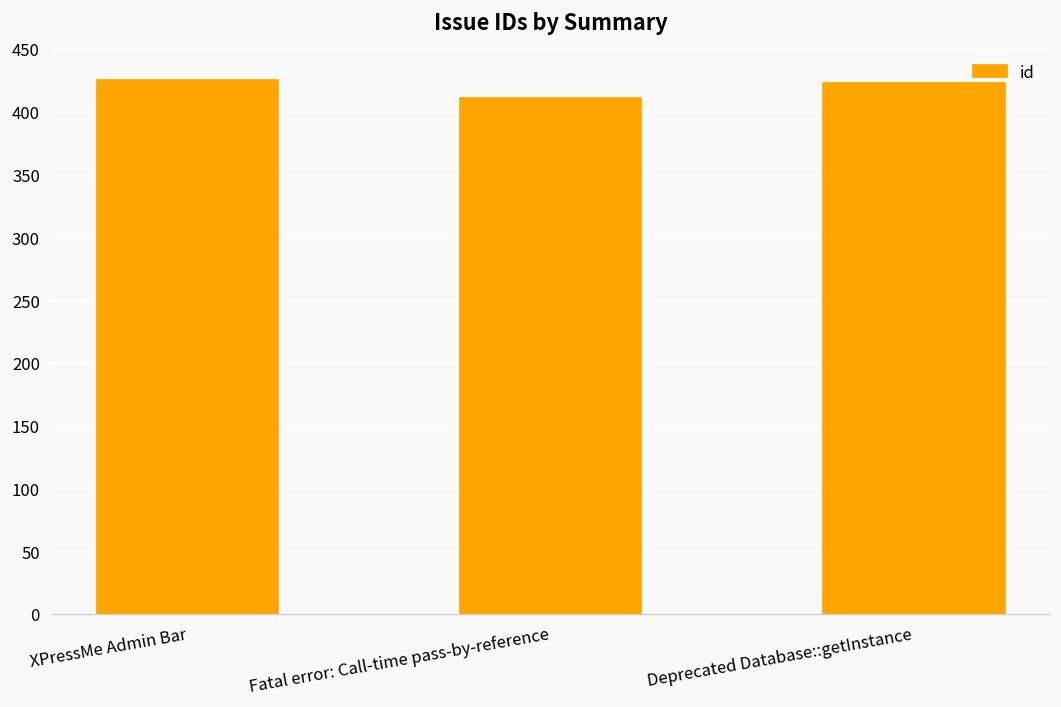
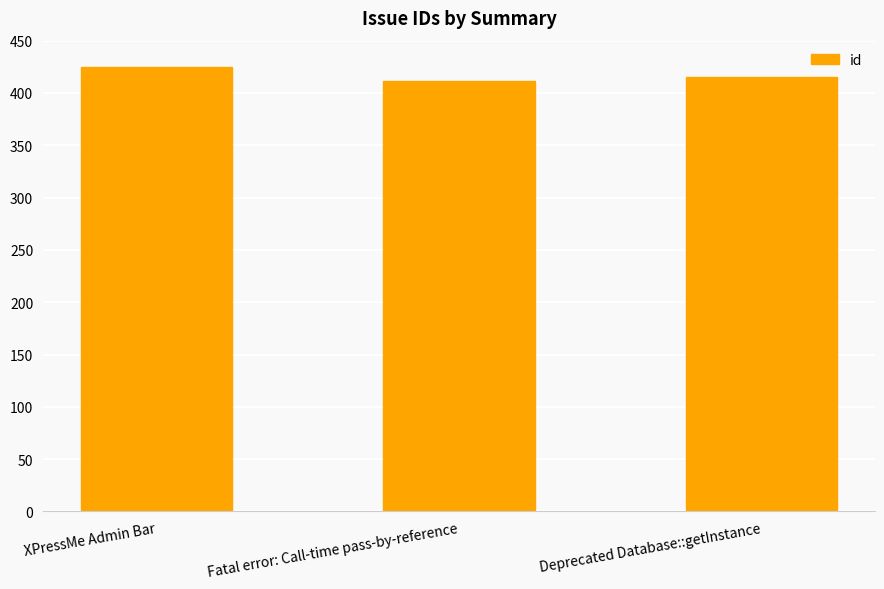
  {
    "XPressMe Admin Bar": 425,
    "Fatal error: Call-time pass-by-reference": 411,
-   "Deprecated Database::getInstance": 423
+   "Deprecated Database::getInstance": 415
  }
